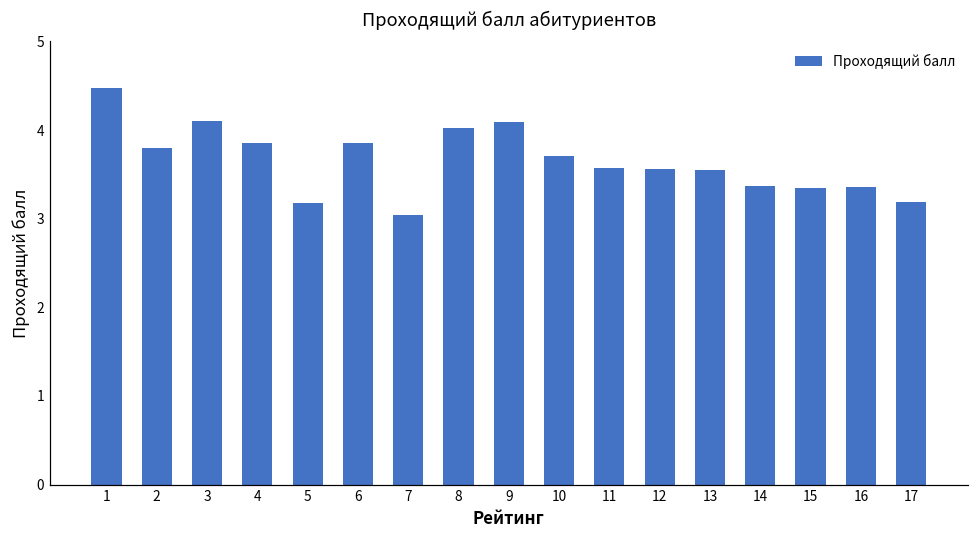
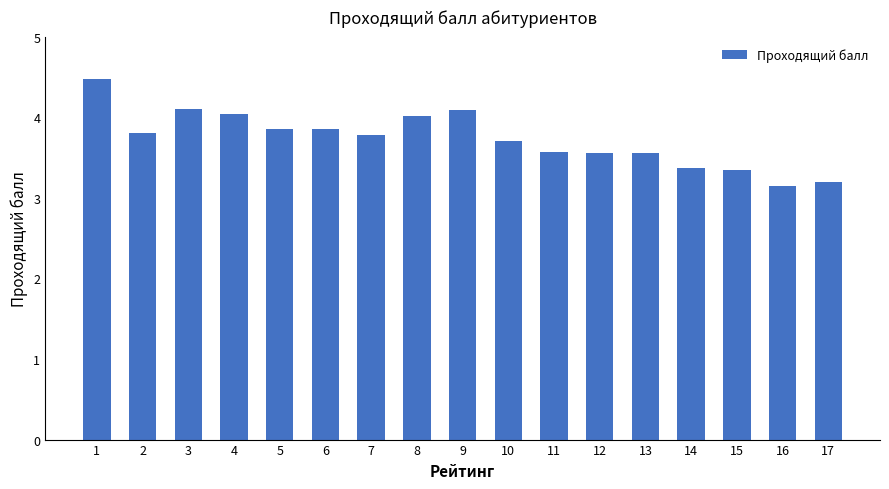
  {
    "1": 4.5,
    "2": 3.8,
    "3": 4.1,
-   "4": 3.9,
-   "5": 3.2,
+   "4": 4.0,
+   "5": 3.9,
    "6": 3.9,
-   "7": 3.0,
+   "7": 3.8,
    "8": 4.0,
    "9": 4.1,
    "10": 3.7,
    "11": 3.6,
    "12": 3.6,
    "13": 3.6,
    "14": 3.4,
    "15": 3.4,
-   "16": 3.4,
+   "16": 3.2,
    "17": 3.2
  }
